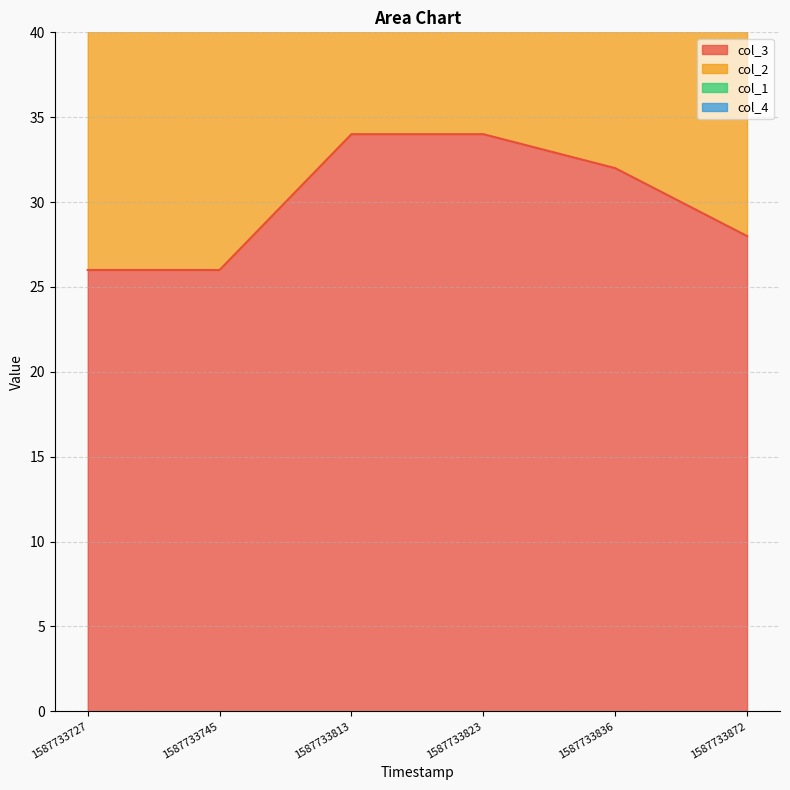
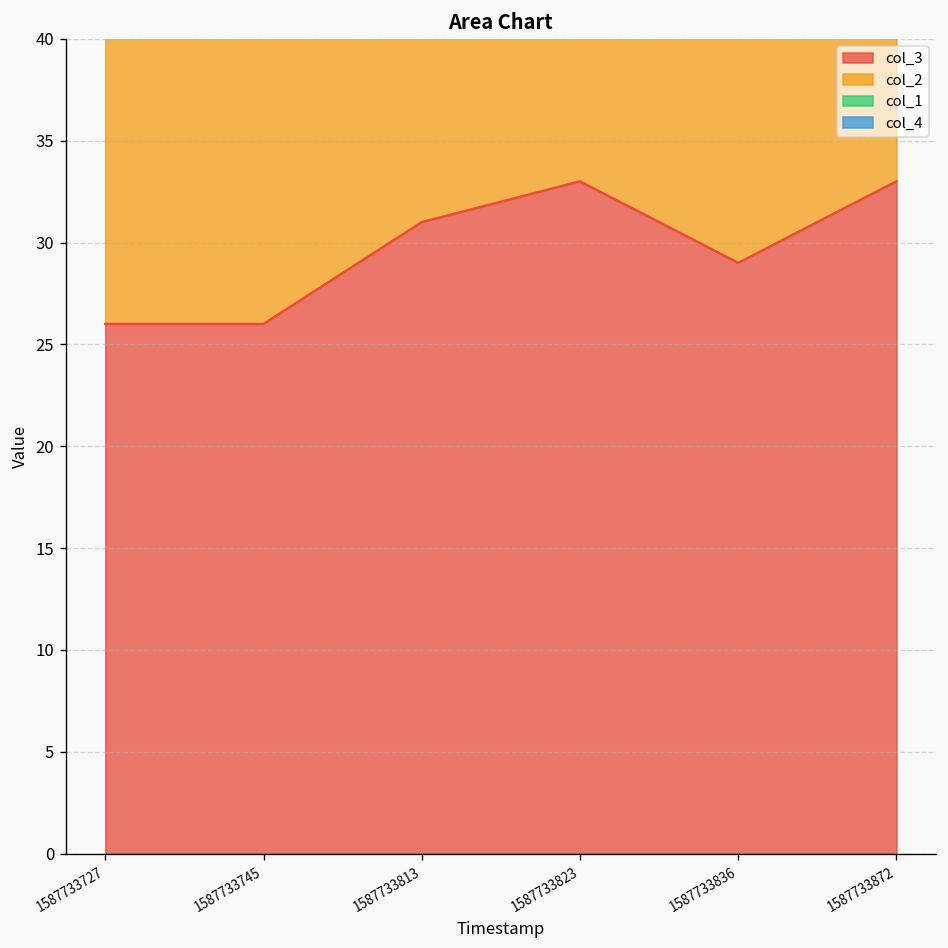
  {
    "col_3": {
      "1587733727": 26,
      "1587733745": 26,
-     "1587733813": 34,
-     "1587733823": 34,
-     "1587733836": 32,
-     "1587733872": 28
+     "1587733813": 31,
+     "1587733823": 33,
+     "1587733836": 29,
+     "1587733872": 33
    }
  }
